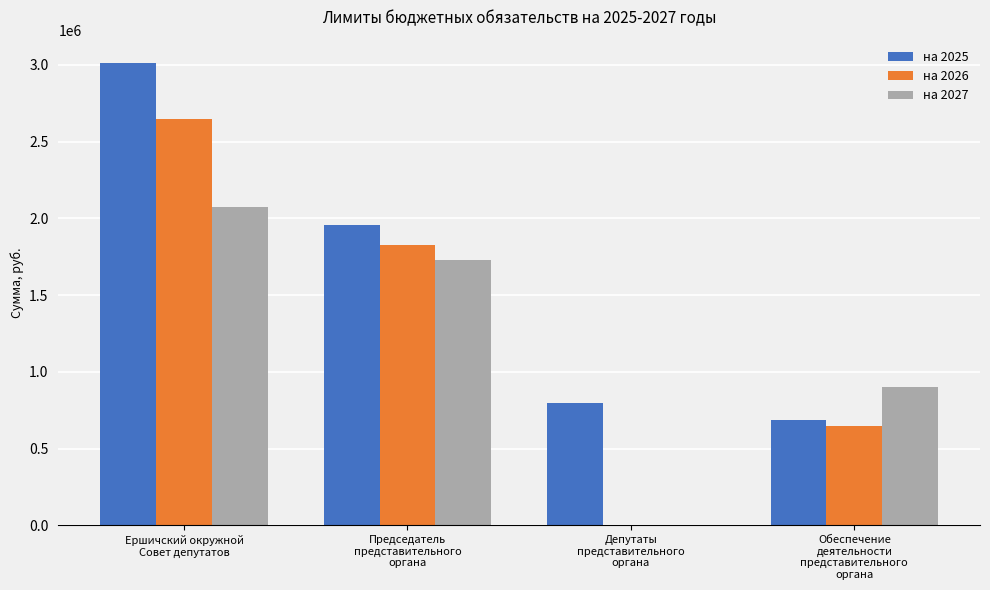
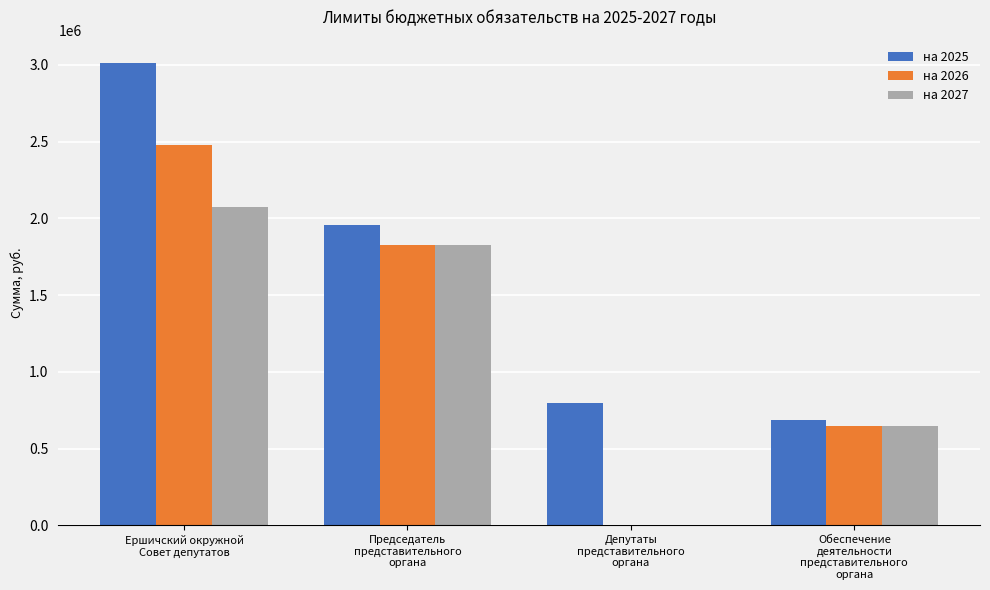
  {
    "на 2025": {
      "Ершичский окружной Совет депутатов": 3010000,
      "Председатель представительного органа": 1960000,
      "Депутаты представительного органа": 800000,
      "Обеспечение деятельности представительного органа": 690000
    },
    "на 2026": {
-     "Ершичский окружной Совет депутатов": 2650000,
+     "Ершичский окружной Совет депутатов": 2480000,
      "Председатель представительного органа": 1830000,
      "Депутаты представительного органа": 0,
      "Обеспечение деятельности представительного органа": 650000
    },
    "на 2027": {
      "Ершичский окружной Совет депутатов": 2080000,
-     "Председатель представительного органа": 1730000,
+     "Председатель представительного органа": 1830000,
      "Депутаты представительного органа": 0,
-     "Обеспечение деятельности представительного органа": 900000
+     "Обеспечение деятельности представительного органа": 650000
    }
  }
